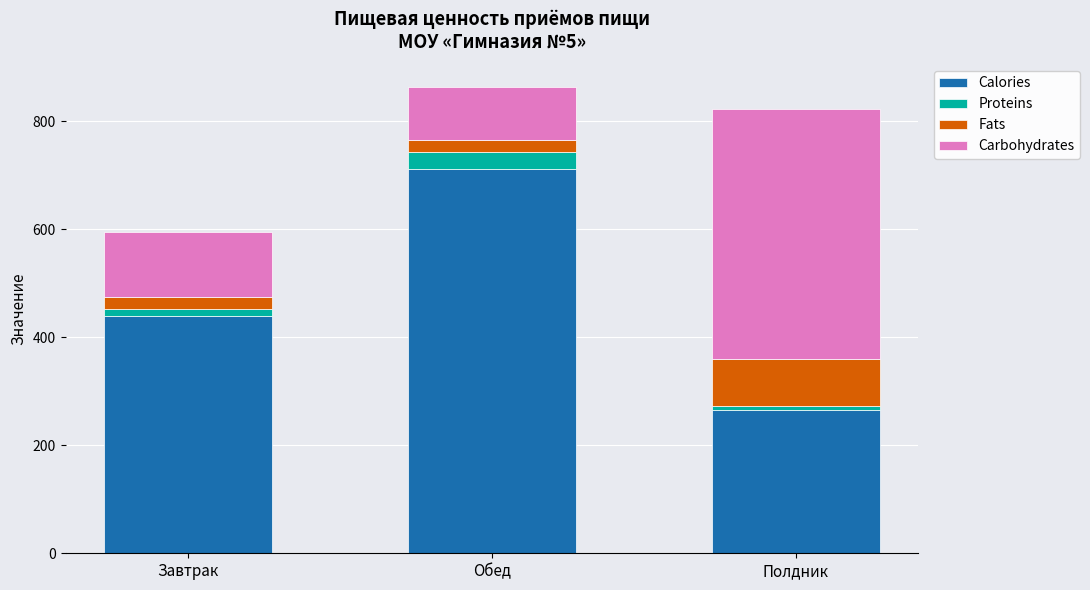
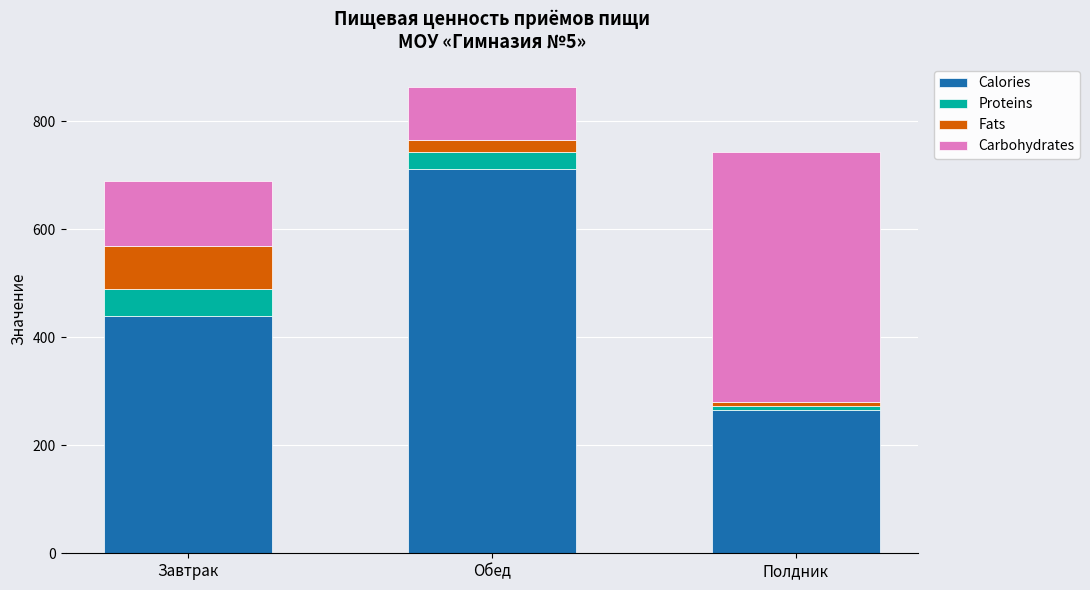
  {
    "Calories": {
      "Завтрак": 440,
      "Обед": 710,
      "Полдник": 270
    },
    "Proteins": {
-     "Завтрак": 10,
+     "Завтрак": 50,
      "Обед": 30,
      "Полдник": 10
    },
    "Fats": {
-     "Завтрак": 20,
+     "Завтрак": 80,
      "Обед": 20,
-     "Полдник": 90
+     "Полдник": 10
    },
    "Carbohydrates": {
      "Завтрак": 120,
      "Обед": 100,
      "Полдник": 460
    }
  }
